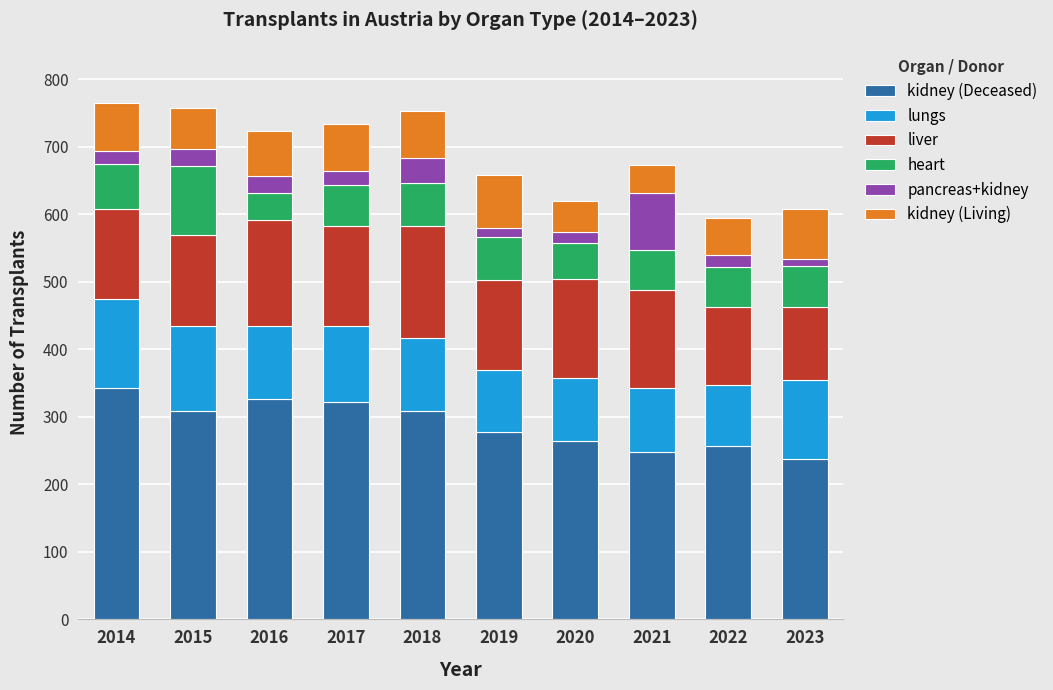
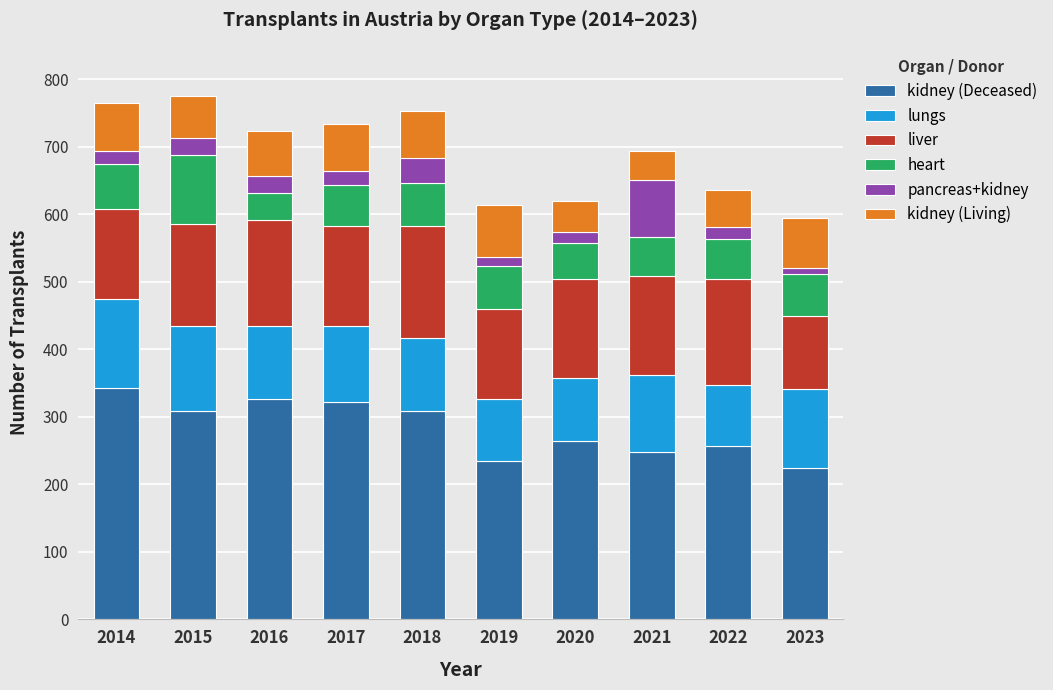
  {
    "kidney (Deceased)": {
      "2014": 340,
      "2015": 310,
      "2016": 330,
      "2017": 320,
      "2018": 310,
-     "2019": 280,
+     "2019": 230,
      "2020": 260,
      "2021": 250,
      "2022": 260,
-     "2023": 240
+     "2023": 220
    },
    "lungs": {
      "2014": 130,
      "2015": 130,
      "2016": 110,
      "2017": 110,
      "2018": 110,
      "2019": 90,
      "2020": 90,
-     "2021": 90,
+     "2021": 110,
      "2022": 90,
      "2023": 120
    },
    "liver": {
      "2014": 130,
-     "2015": 140,
+     "2015": 150,
      "2016": 160,
      "2017": 150,
      "2018": 170,
      "2019": 130,
      "2020": 150,
      "2021": 150,
-     "2022": 120,
+     "2022": 160,
      "2023": 110
    },
    "heart": {
      "2014": 70,
      "2015": 100,
      "2016": 40,
      "2017": 60,
      "2018": 60,
      "2019": 60,
      "2020": 50,
      "2021": 60,
      "2022": 60,
      "2023": 60
    },
    "pancreas+kidney": {
      "2014": 20,
      "2015": 30,
      "2016": 20,
      "2017": 20,
      "2018": 40,
      "2019": 10,
      "2020": 20,
      "2021": 80,
      "2022": 20,
      "2023": 10
    },
    "kidney (Living)": {
      "2014": 70,
      "2015": 60,
      "2016": 70,
      "2017": 70,
      "2018": 70,
      "2019": 80,
      "2020": 50,
      "2021": 40,
      "2022": 60,
      "2023": 70
    }
  }
